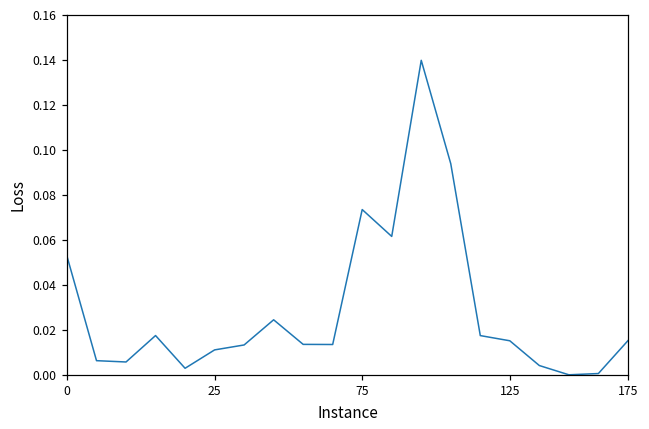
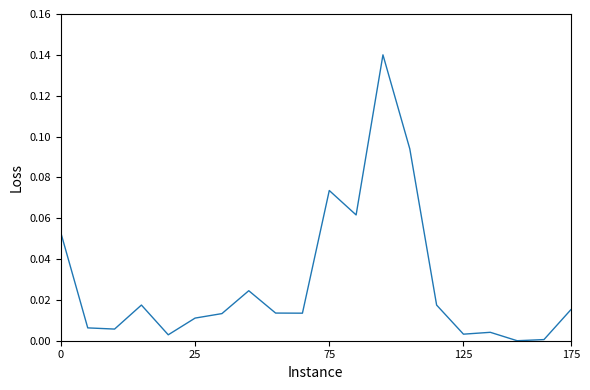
  {
    "0": 0.053,
    "25": 0.011,
    "75": 0.074,
-   "125": 0.015,
+   "125": 0.003,
    "175": 0.015
  }
